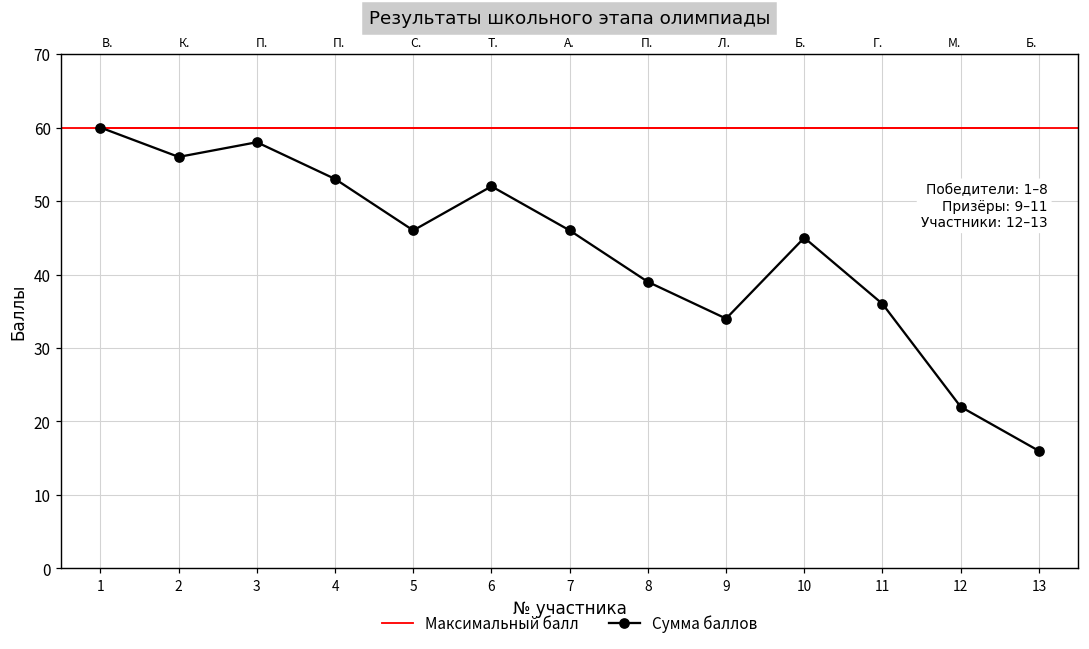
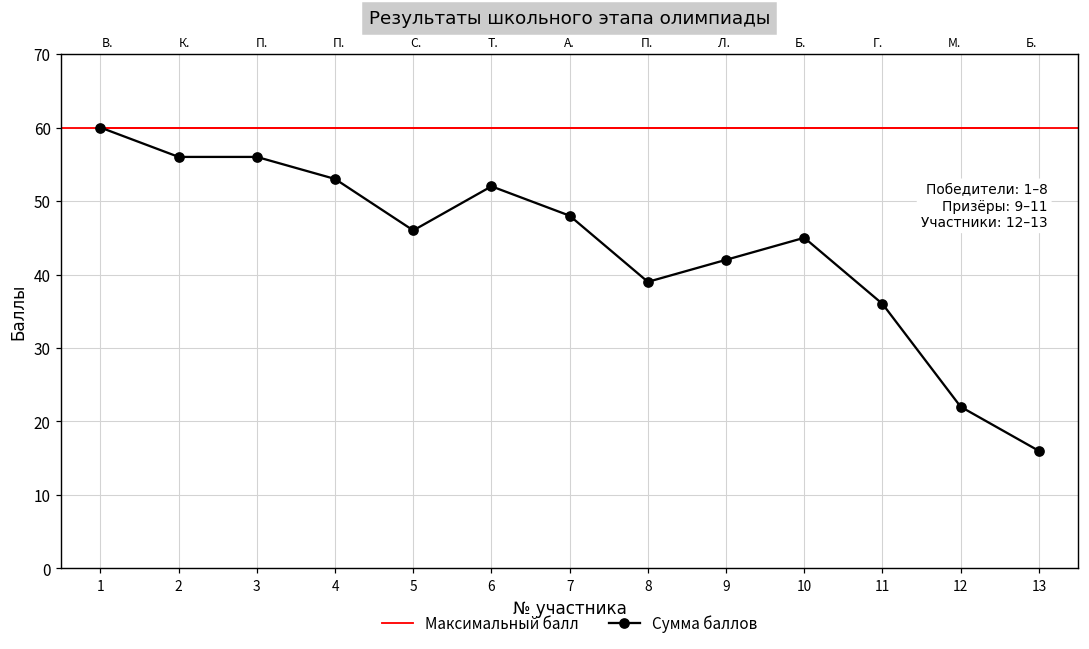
  {
    "Максимальный балл": {
      "2": 60,
      "3": 60,
      "4": 60,
      "5": 60,
      "6": 60,
      "7": 60,
      "8": 60,
      "9": 60,
      "10": 60,
      "11": 60,
      "12": 60,
      "13": 60
    },
    "Сумма баллов": {
      "2": 56,
-     "3": 58,
+     "3": 56,
      "4": 53,
      "5": 46,
      "6": 52,
-     "7": 46,
+     "7": 48,
      "8": 39,
-     "9": 34,
+     "9": 42,
      "10": 45,
      "11": 36,
      "12": 22,
      "13": 16
    }
  }
